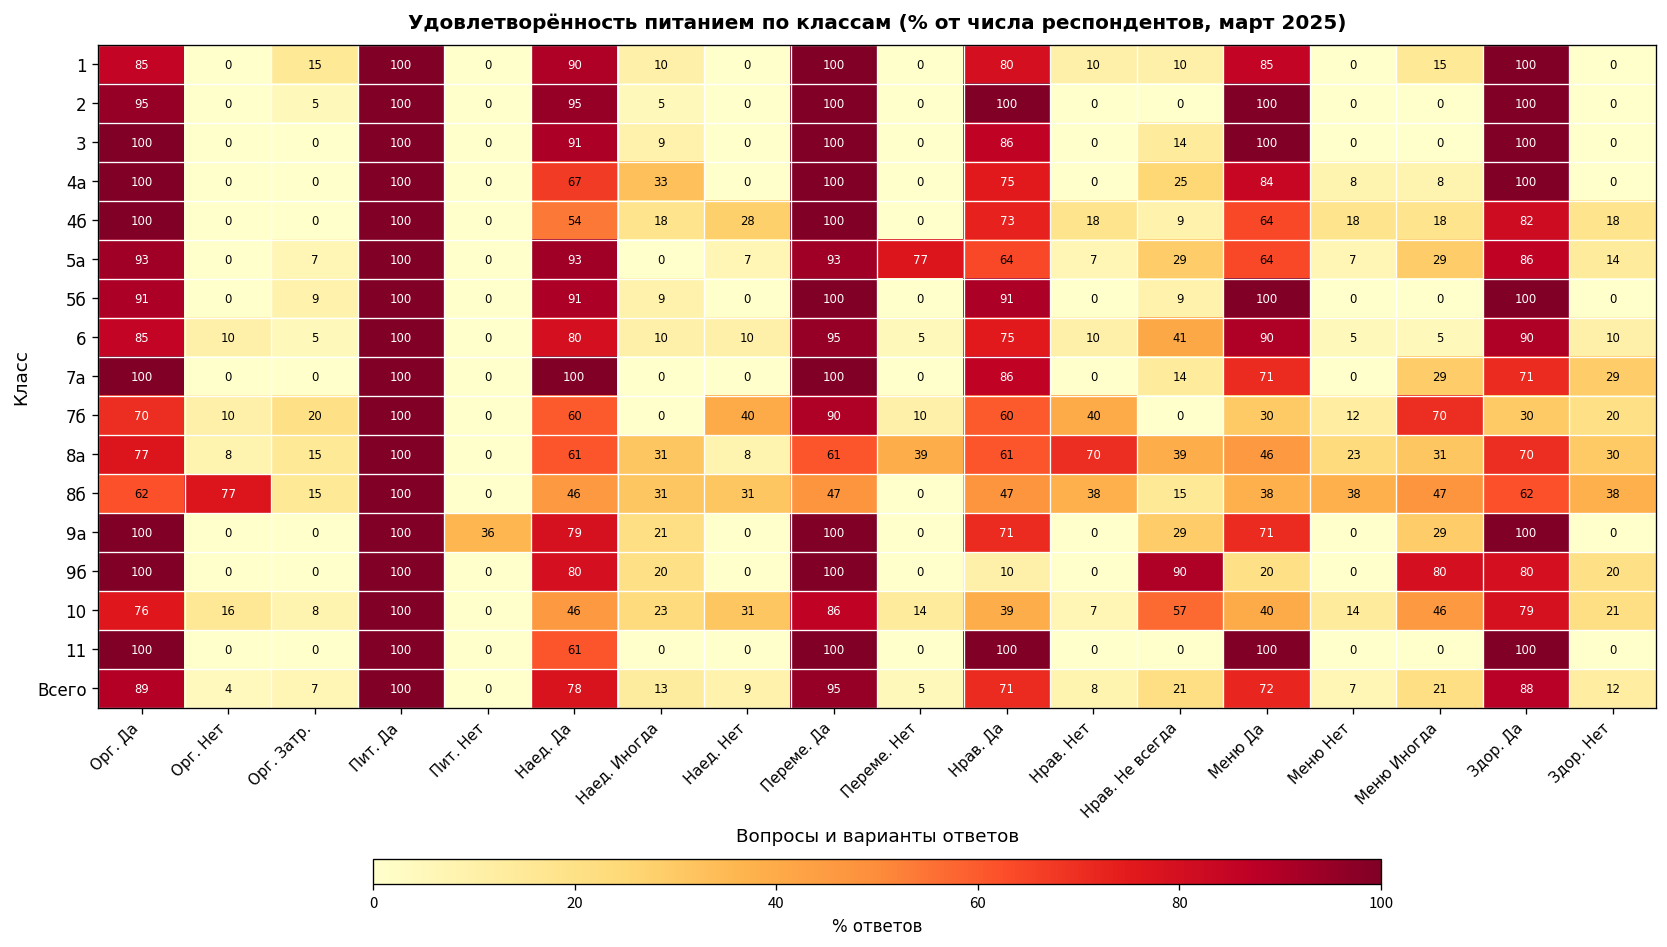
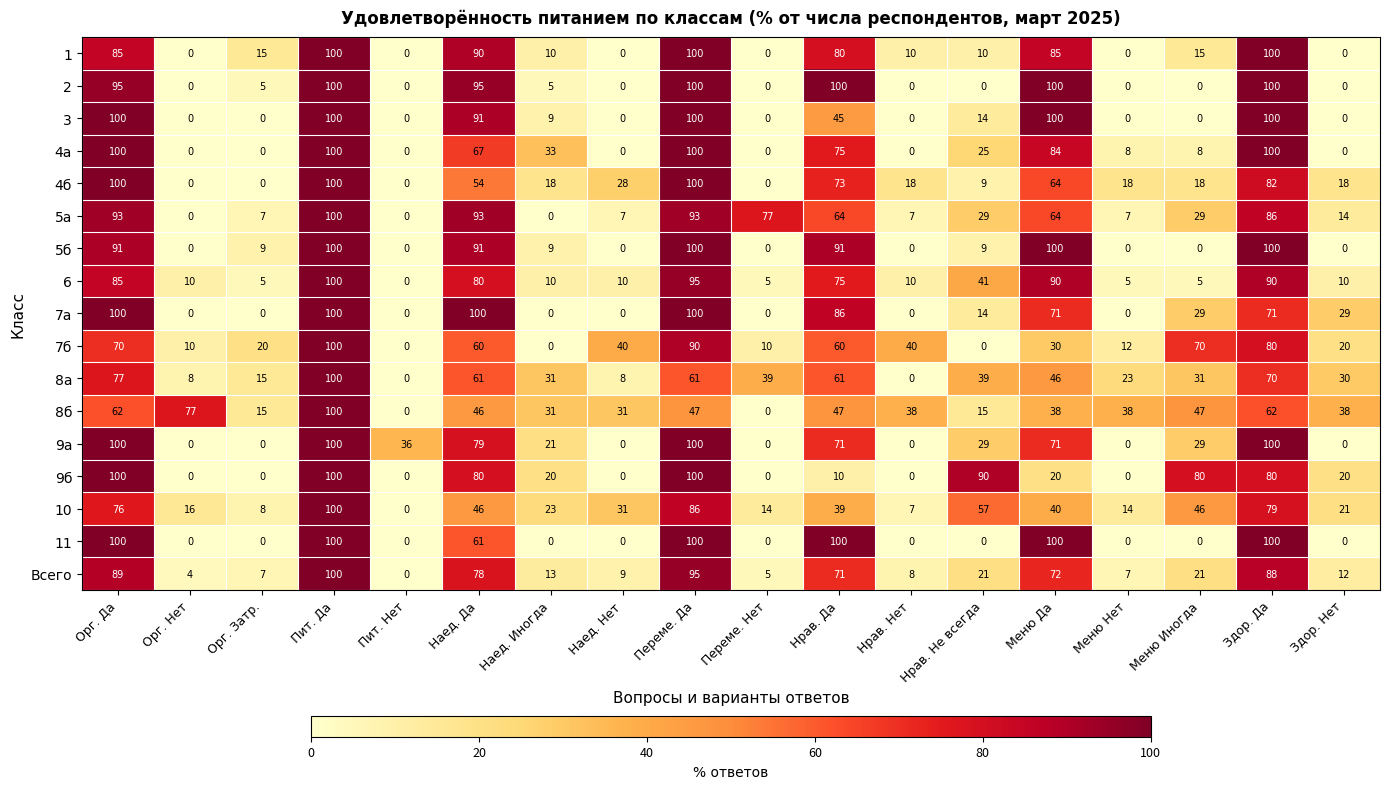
  {
    "3": {
      "Орг. Да": 100,
      "Орг. Нет": 0,
      "Орг. Затр.": 0,
      "Пит. Да": 100,
      "Пит. Нет": 0,
      "Наед. Да": 91,
      "Наед. Иногда": 9,
      "Наед. Нет": 0,
      "Переме. Да": 100,
      "Переме. Нет": 0,
-     "Нрав. Да": 86,
+     "Нрав. Да": 45,
      "Нрав. Нет": 0,
      "Нрав. Не всегда": 14,
      "Меню Да": 100,
      "Меню Нет": 0,
      "Меню Иногда": 0,
      "Здор. Да": 100,
      "Здор. Нет": 0
    },
    "7б": {
      "Орг. Да": 70,
      "Орг. Нет": 10,
      "Орг. Затр.": 20,
      "Пит. Да": 100,
      "Пит. Нет": 0,
      "Наед. Да": 60,
      "Наед. Иногда": 0,
      "Наед. Нет": 40,
      "Переме. Да": 90,
      "Переме. Нет": 10,
      "Нрав. Да": 60,
      "Нрав. Нет": 40,
      "Нрав. Не всегда": 0,
      "Меню Да": 30,
      "Меню Нет": 12,
      "Меню Иногда": 70,
-     "Здор. Да": 30,
+     "Здор. Да": 80,
      "Здор. Нет": 20
    },
    "8а": {
      "Орг. Да": 77,
      "Орг. Нет": 8,
      "Орг. Затр.": 15,
      "Пит. Да": 100,
      "Пит. Нет": 0,
      "Наед. Да": 61,
      "Наед. Иногда": 31,
      "Наед. Нет": 8,
      "Переме. Да": 61,
      "Переме. Нет": 39,
      "Нрав. Да": 61,
-     "Нрав. Нет": 70,
+     "Нрав. Нет": 0,
      "Нрав. Не всегда": 39,
      "Меню Да": 46,
      "Меню Нет": 23,
      "Меню Иногда": 31,
      "Здор. Да": 70,
      "Здор. Нет": 30
    }
  }
